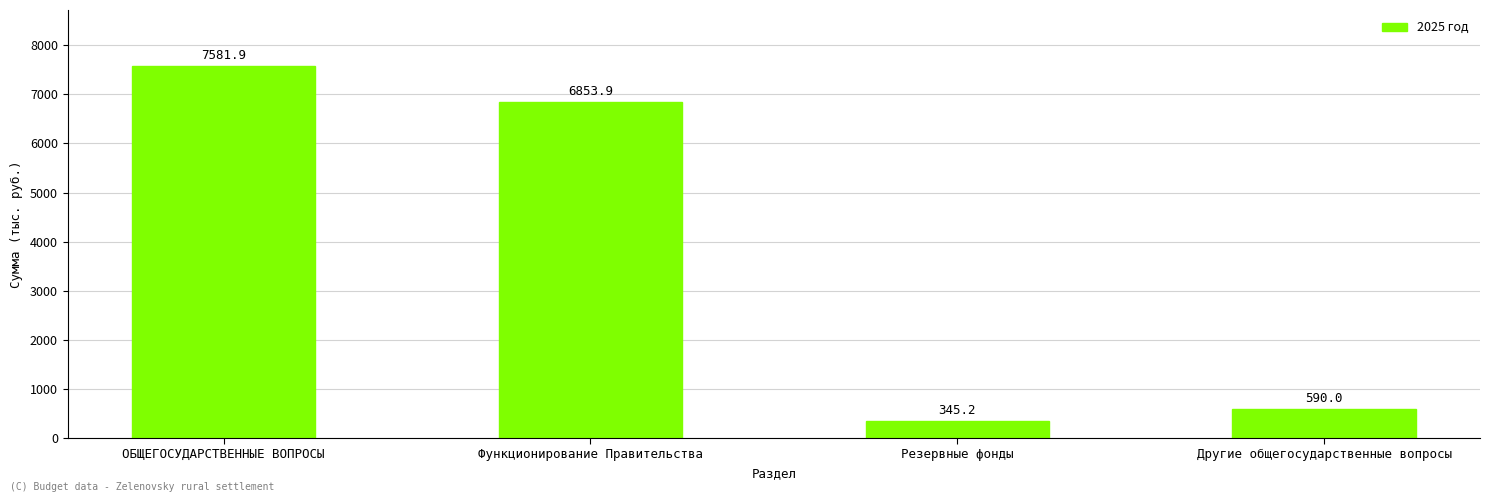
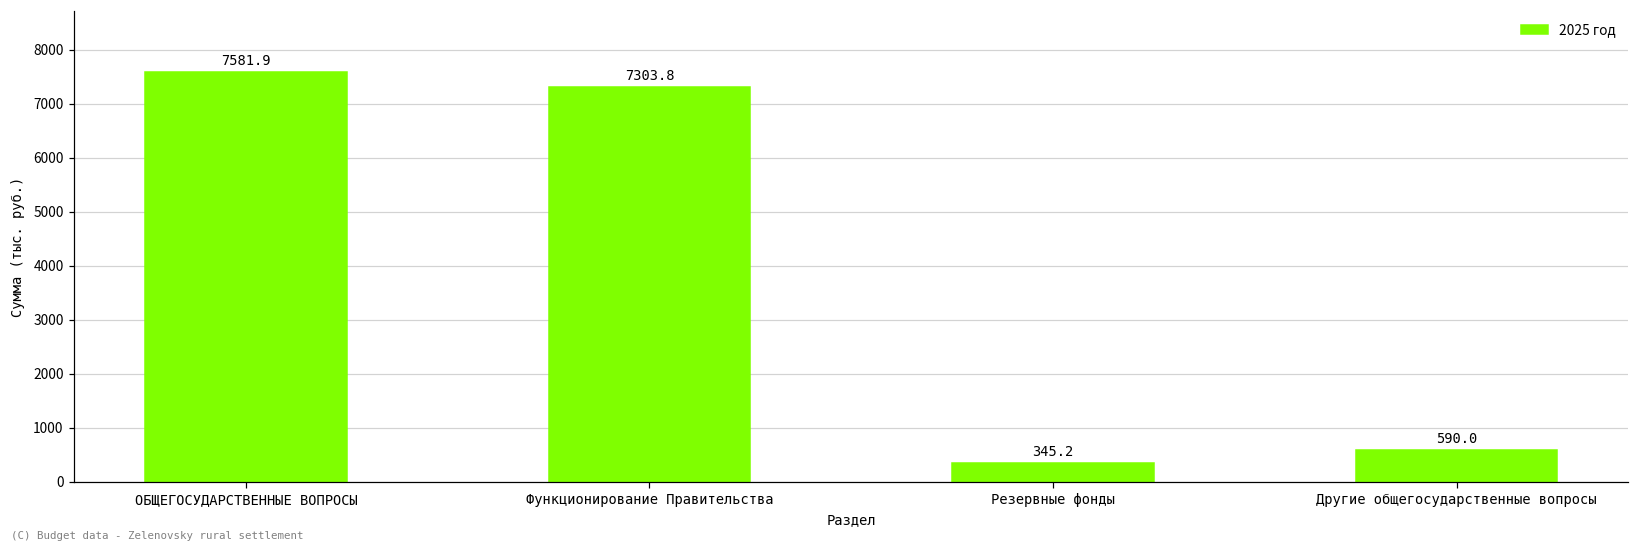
  {
    "ОБЩЕГОСУДАРСТВЕННЫЕ ВОПРОСЫ": 7581.9,
-   "Функционирование Правительства": 6853.9,
+   "Функционирование Правительства": 7303.8,
    "Резервные фонды": 345.2,
    "Другие общегосударственные вопросы": 590.0
  }
